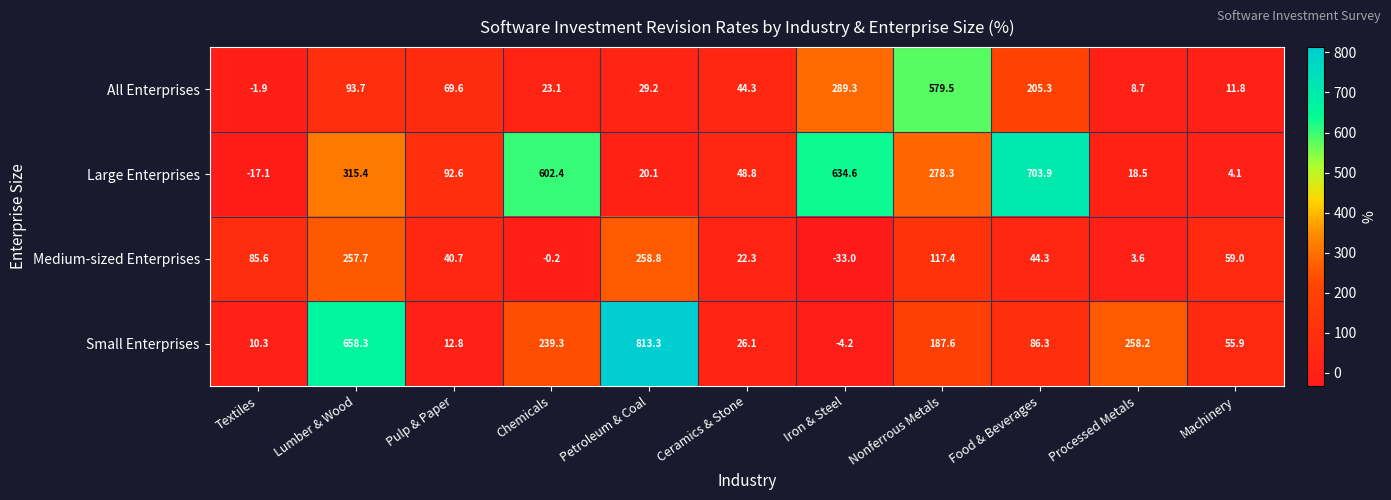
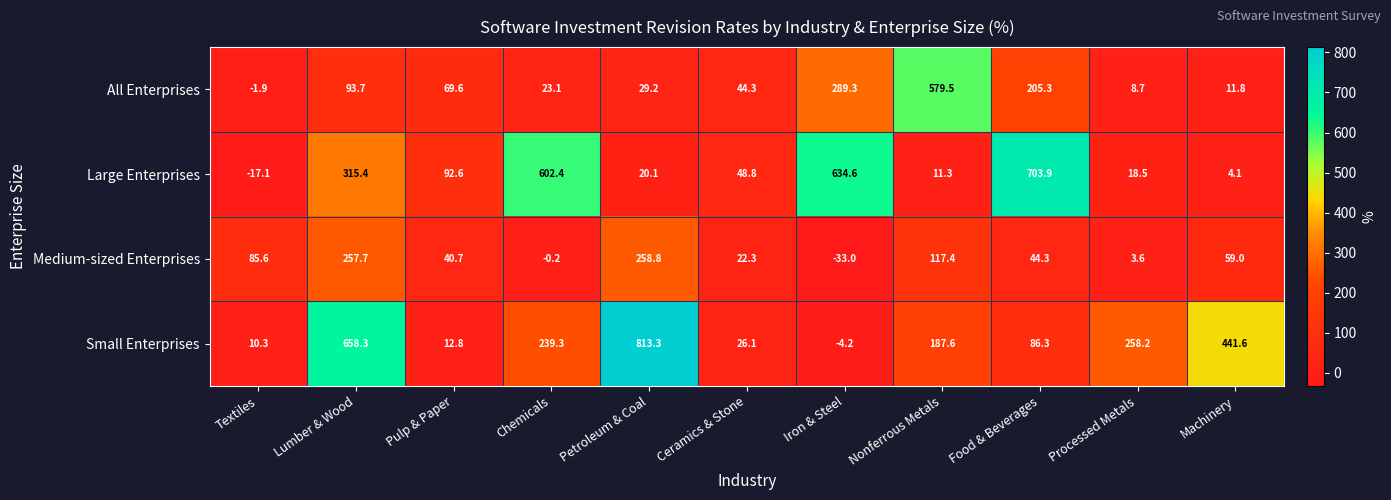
  {
    "All Enterprises": {
      "Textiles": -1.9,
      "Lumber & Wood": 93.7,
      "Pulp & Paper": 69.6,
      "Chemicals": 23.1,
      "Petroleum & Coal": 29.2,
      "Ceramics & Stone": 44.3,
      "Iron & Steel": 289.3,
      "Nonferrous Metals": 579.5,
      "Food & Beverages": 205.3,
      "Processed Metals": 8.7,
      "Machinery": 11.8
    },
    "Large Enterprises": {
      "Textiles": -17.1,
      "Lumber & Wood": 315.4,
      "Pulp & Paper": 92.6,
      "Chemicals": 602.4,
      "Petroleum & Coal": 20.1,
      "Ceramics & Stone": 48.8,
      "Iron & Steel": 634.6,
-     "Nonferrous Metals": 278.3,
+     "Nonferrous Metals": 11.3,
      "Food & Beverages": 703.9,
      "Processed Metals": 18.5,
      "Machinery": 4.1
    },
    "Medium-sized Enterprises": {
      "Textiles": 85.6,
      "Lumber & Wood": 257.7,
      "Pulp & Paper": 40.7,
      "Chemicals": -0.2,
      "Petroleum & Coal": 258.8,
      "Ceramics & Stone": 22.3,
      "Iron & Steel": -33.0,
      "Nonferrous Metals": 117.4,
      "Food & Beverages": 44.3,
      "Processed Metals": 3.6,
      "Machinery": 59.0
    },
    "Small Enterprises": {
      "Textiles": 10.3,
      "Lumber & Wood": 658.3,
      "Pulp & Paper": 12.8,
      "Chemicals": 239.3,
      "Petroleum & Coal": 813.3,
      "Ceramics & Stone": 26.1,
      "Iron & Steel": -4.2,
      "Nonferrous Metals": 187.6,
      "Food & Beverages": 86.3,
      "Processed Metals": 258.2,
-     "Machinery": 55.9
+     "Machinery": 441.6
    }
  }
